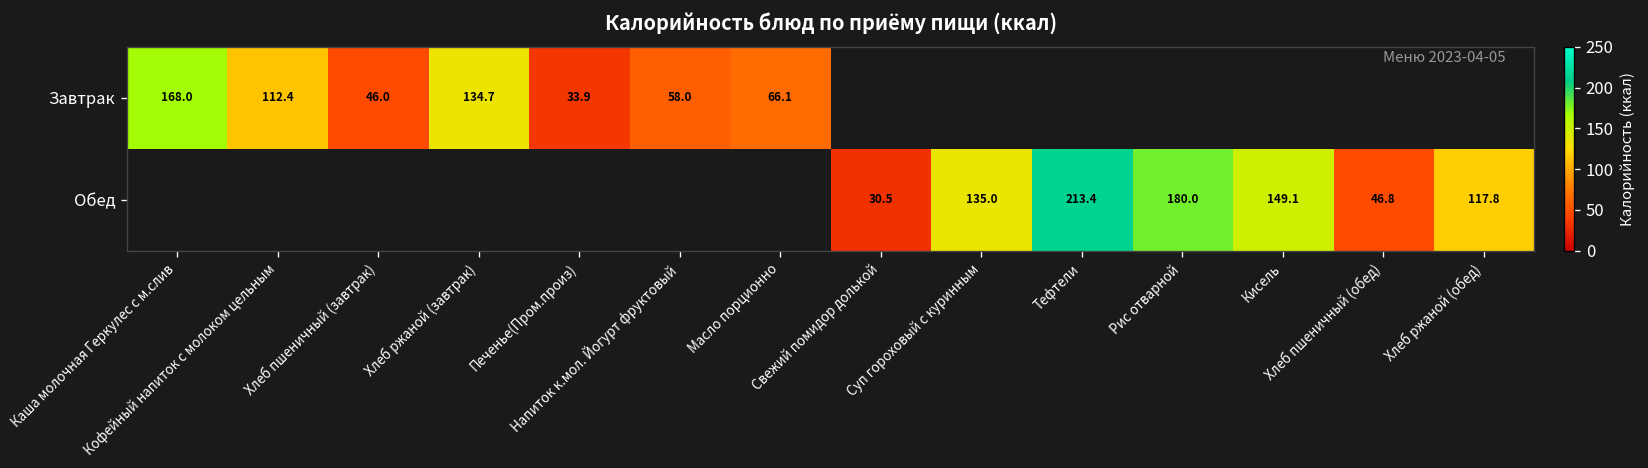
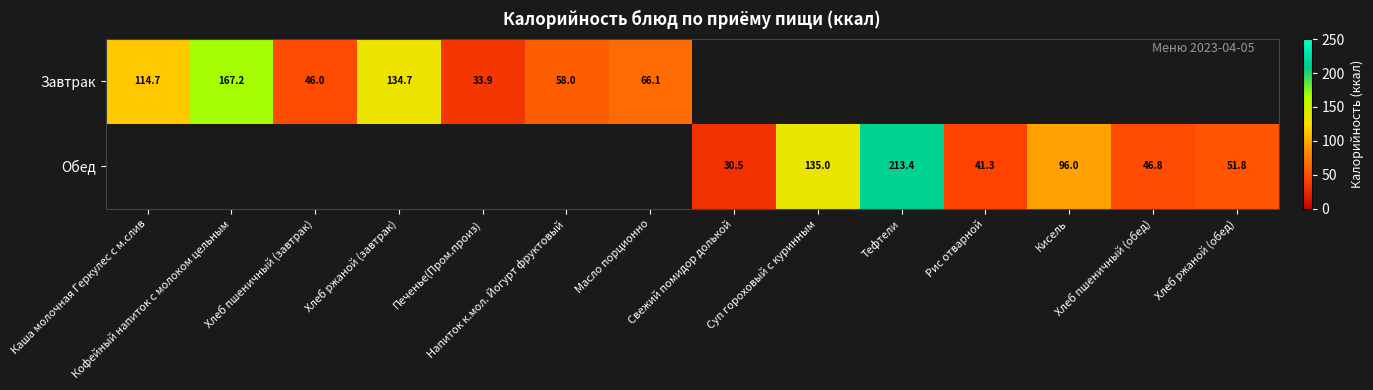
  {
    "Завтрак": {
-     "Каша молочная Геркулес с м.слив": 168.0,
-     "Кофейный напиток с молоком цельным": 112.4,
+     "Каша молочная Геркулес с м.слив": 114.7,
+     "Кофейный напиток с молоком цельным": 167.2,
      "Хлеб пшеничный (завтрак)": 46.0,
      "Хлеб ржаной (завтрак)": 134.7,
      "Печенье(Пром.произ)": 33.9,
      "Напиток к.мол. Йогурт фруктовый": 58.0,
      "Масло порционно": 66.1
    },
    "Обед": {
      "Свежий помидор долькой": 30.5,
      "Суп гороховый с куринным": 135.0,
      "Тефтели": 213.4,
-     "Рис отварной": 180.0,
-     "Кисель": 149.1,
+     "Рис отварной": 41.3,
+     "Кисель": 96.0,
      "Хлеб пшеничный (обед)": 46.8,
-     "Хлеб ржаной (обед)": 117.8
+     "Хлеб ржаной (обед)": 51.8
    }
  }
